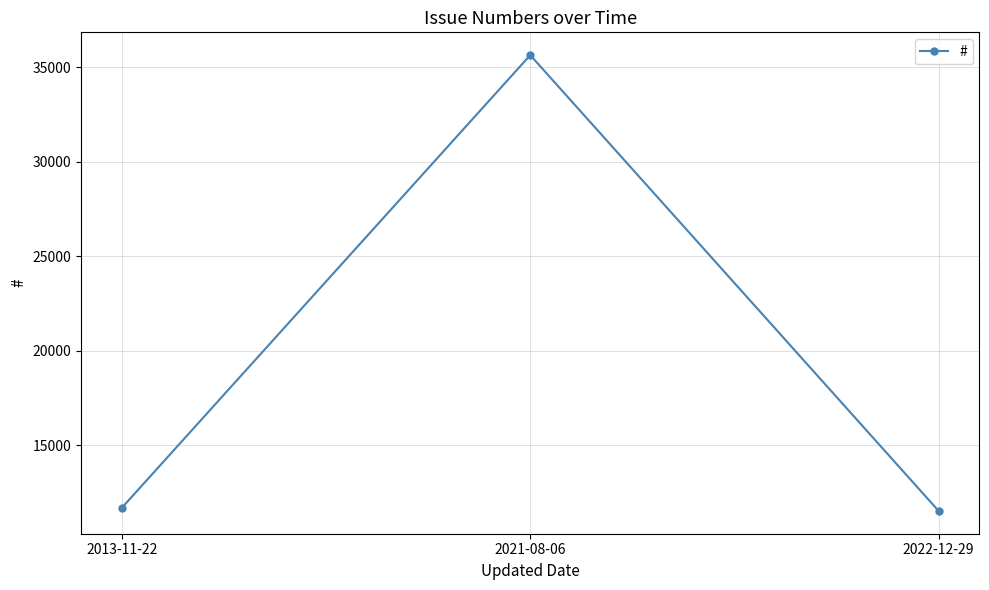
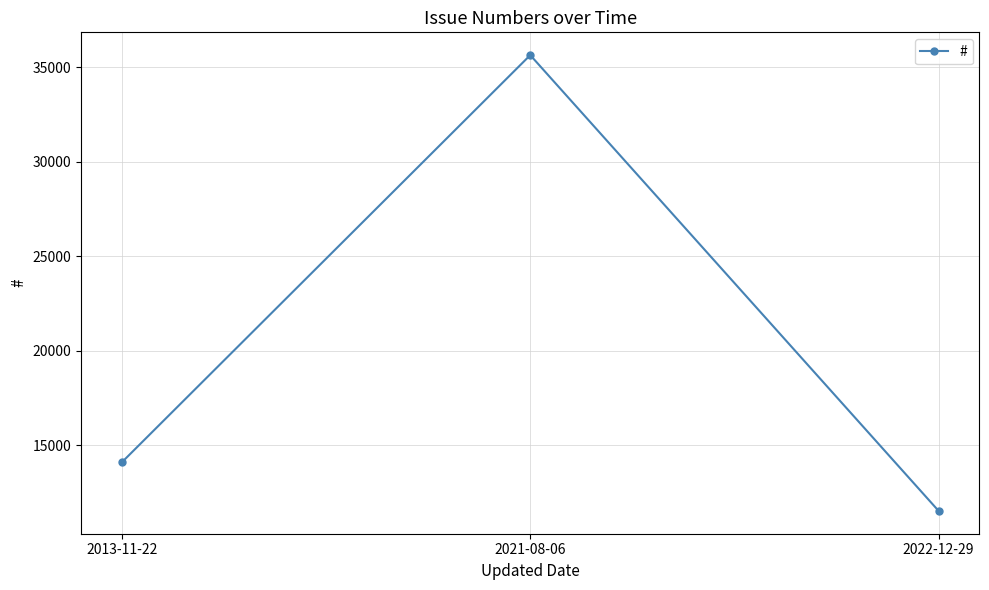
  {
-   "2013-11-22": 11700,
+   "2013-11-22": 14100,
    "2021-08-06": 35600,
    "2022-12-29": 11500
  }
